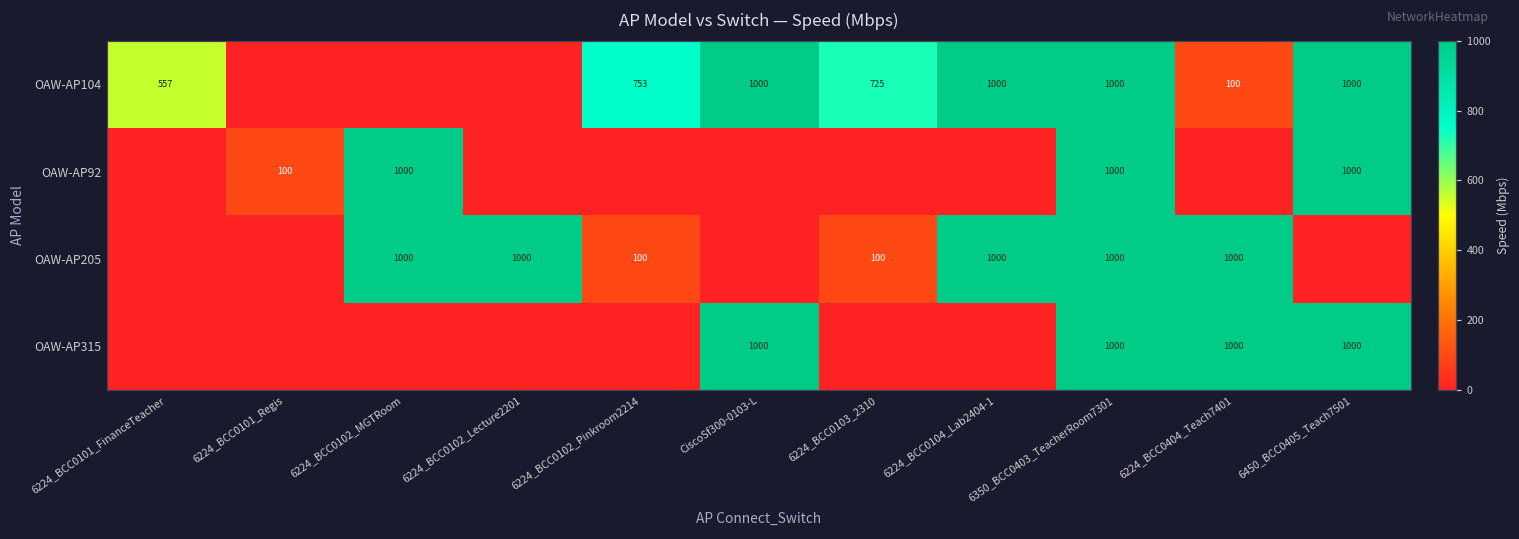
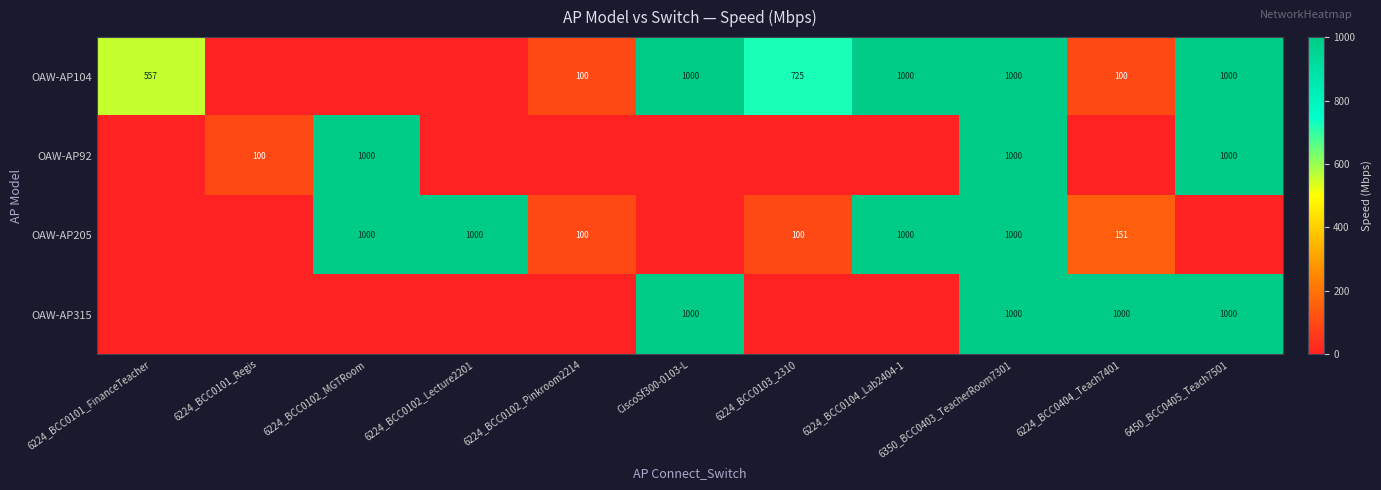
  {
    "OAW-AP104": {
      "6224_BCC0101_FinanceTeacher": 557,
-     "6224_BCC0102_Pinkroom2214": 753,
+     "6224_BCC0102_Pinkroom2214": 100,
      "CiscoSf300-0103-L": 1000,
      "6224_BCC0103_2310": 725,
      "6224_BCC0104_Lab2404-1": 1000,
      "6350_BCC0403_TeacherRoom7301": 1000,
      "6224_BCC0404_Teach7401": 100,
      "6450_BCC0405_Teach7501": 1000
    },
    "OAW-AP92": {
      "6224_BCC0101_Regis": 100,
      "6224_BCC0102_MGTRoom": 1000,
      "6350_BCC0403_TeacherRoom7301": 1000,
      "6450_BCC0405_Teach7501": 1000
    },
    "OAW-AP205": {
      "6224_BCC0102_MGTRoom": 1000,
      "6224_BCC0102_Lecture2201": 1000,
      "6224_BCC0102_Pinkroom2214": 100,
      "6224_BCC0103_2310": 100,
      "6224_BCC0104_Lab2404-1": 1000,
      "6350_BCC0403_TeacherRoom7301": 1000,
-     "6224_BCC0404_Teach7401": 1000
+     "6224_BCC0404_Teach7401": 151
    },
    "OAW-AP315": {
      "CiscoSf300-0103-L": 1000,
      "6350_BCC0403_TeacherRoom7301": 1000,
      "6224_BCC0404_Teach7401": 1000,
      "6450_BCC0405_Teach7501": 1000
    }
  }
